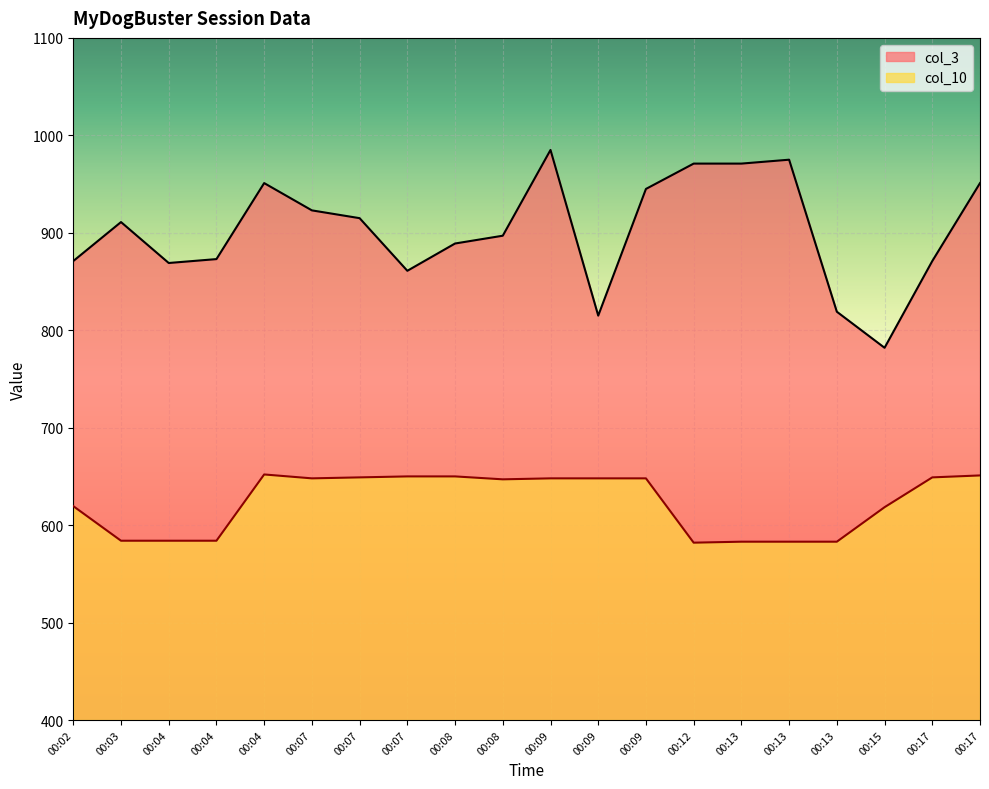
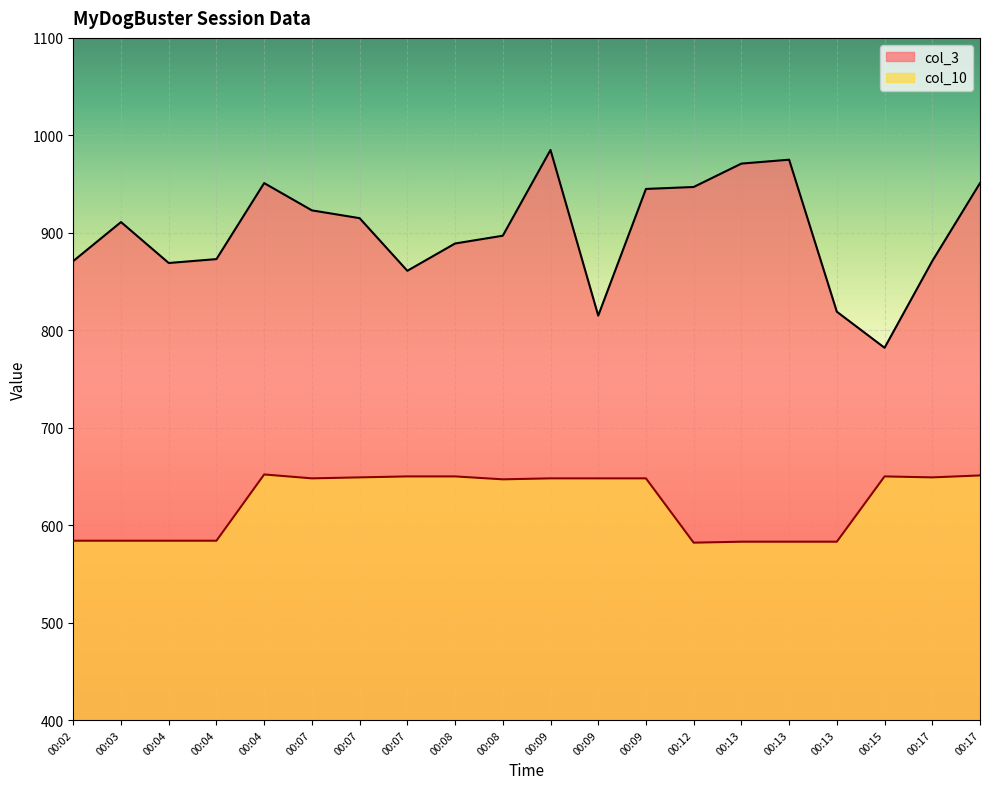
  {
    "col_3": {
      "00:02": 870,
      "00:03": 910,
-     "00:12": 970,
+     "00:12": 950,
      "00:15": 780
    },
    "col_10": {
-     "00:02": 620,
+     "00:02": 580,
      "00:03": 580,
      "00:12": 580,
-     "00:15": 620
+     "00:15": 650
    }
  }
